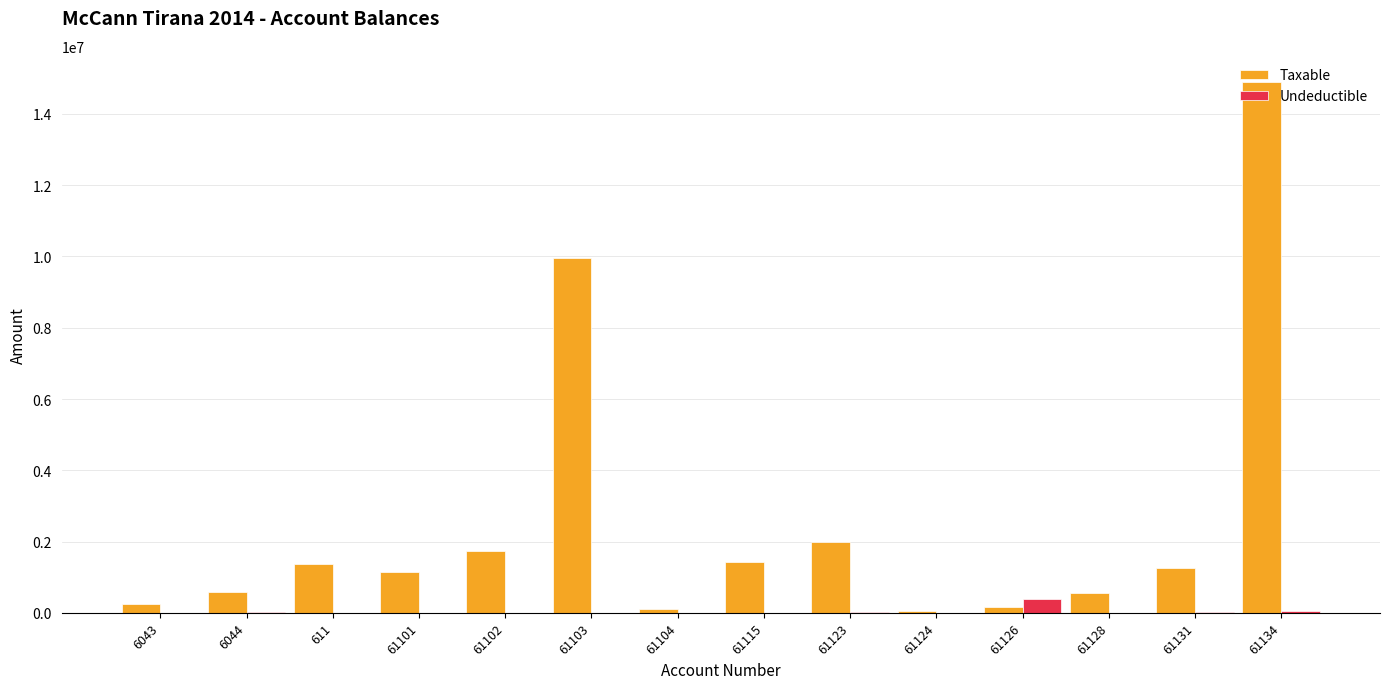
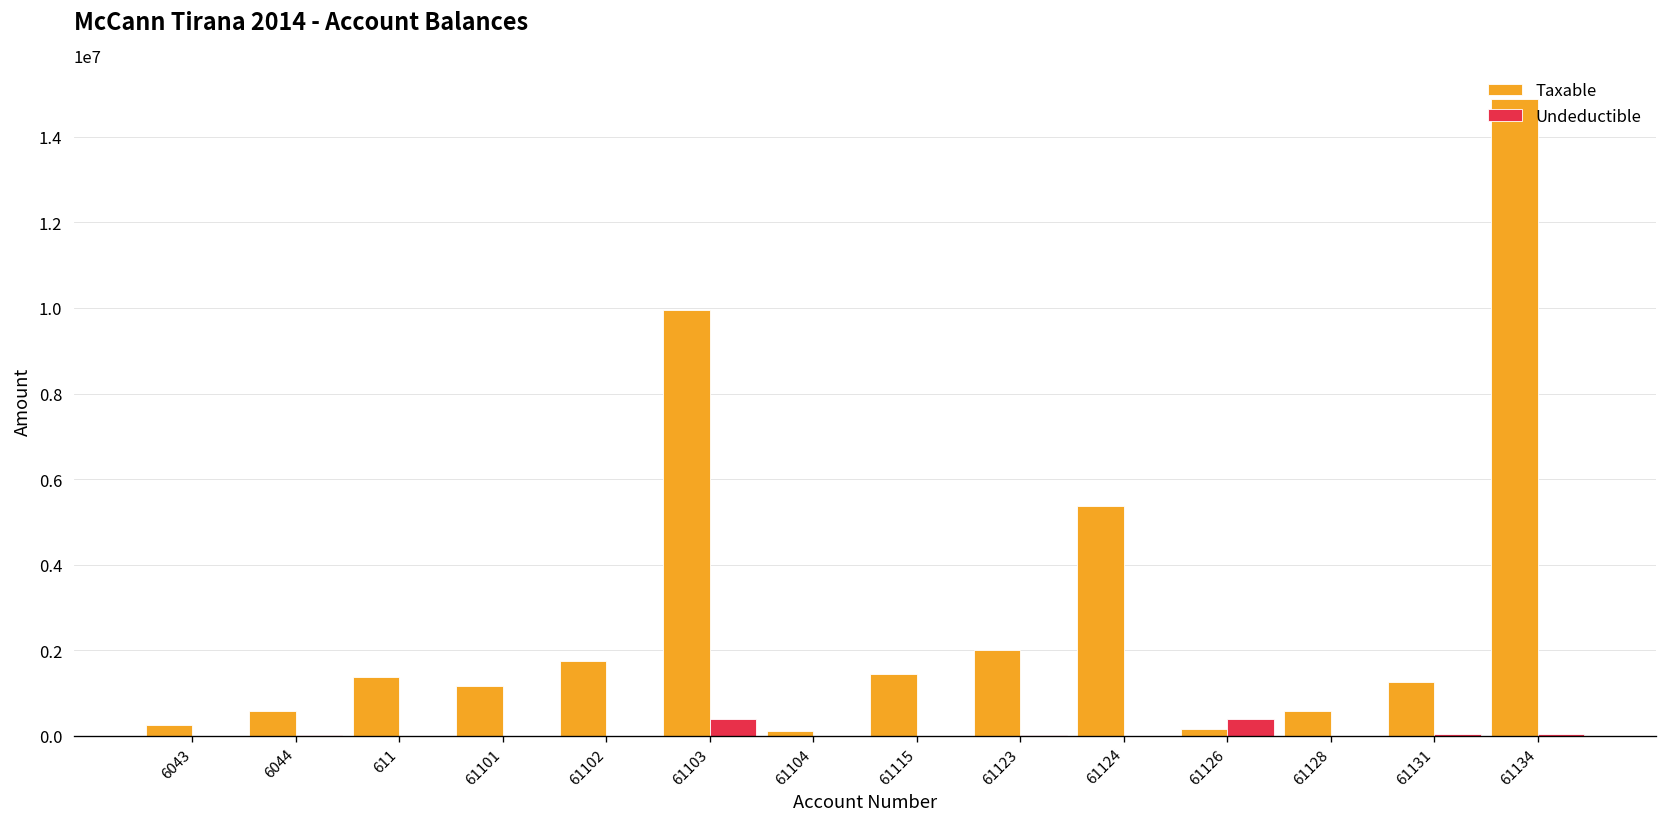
  {
    "Taxable": {
      "6043": 300000,
      "6044": 600000,
      "611": 1400000,
      "61101": 1100000,
      "61102": 1700000,
      "61103": 10000000,
      "61104": 100000,
      "61115": 1400000,
      "61123": 2000000,
-     "61124": 100000,
+     "61124": 5400000,
      "61126": 200000,
      "61128": 600000,
      "61131": 1300000,
      "61134": 14900000
    },
    "Undeductible": {
      "6043": 0,
      "611": 0,
      "61101": 0,
      "61102": 0,
-     "61103": 0,
+     "61103": 400000,
      "61104": 0,
      "61124": 0,
      "61126": 400000,
      "61128": 0
    }
  }
